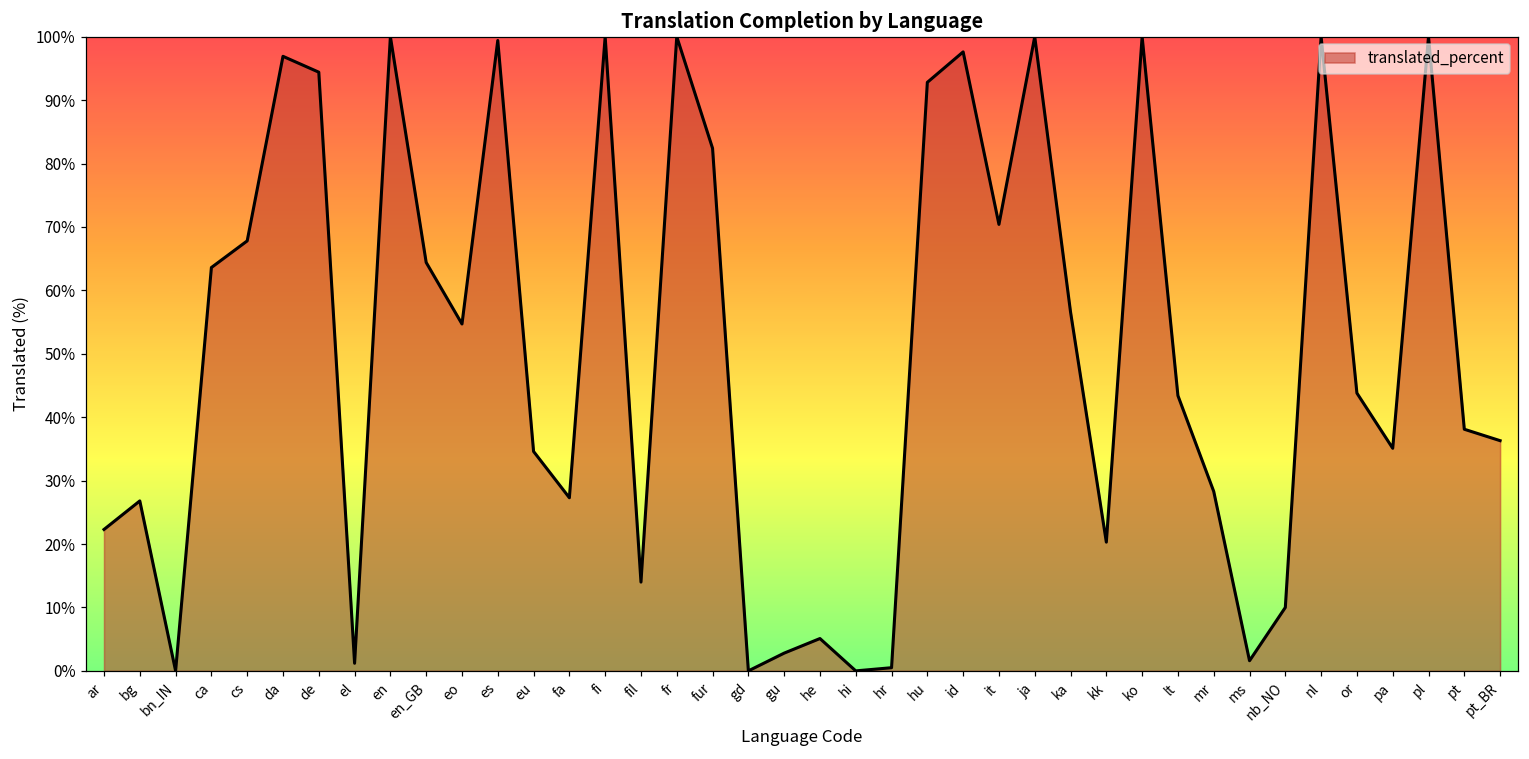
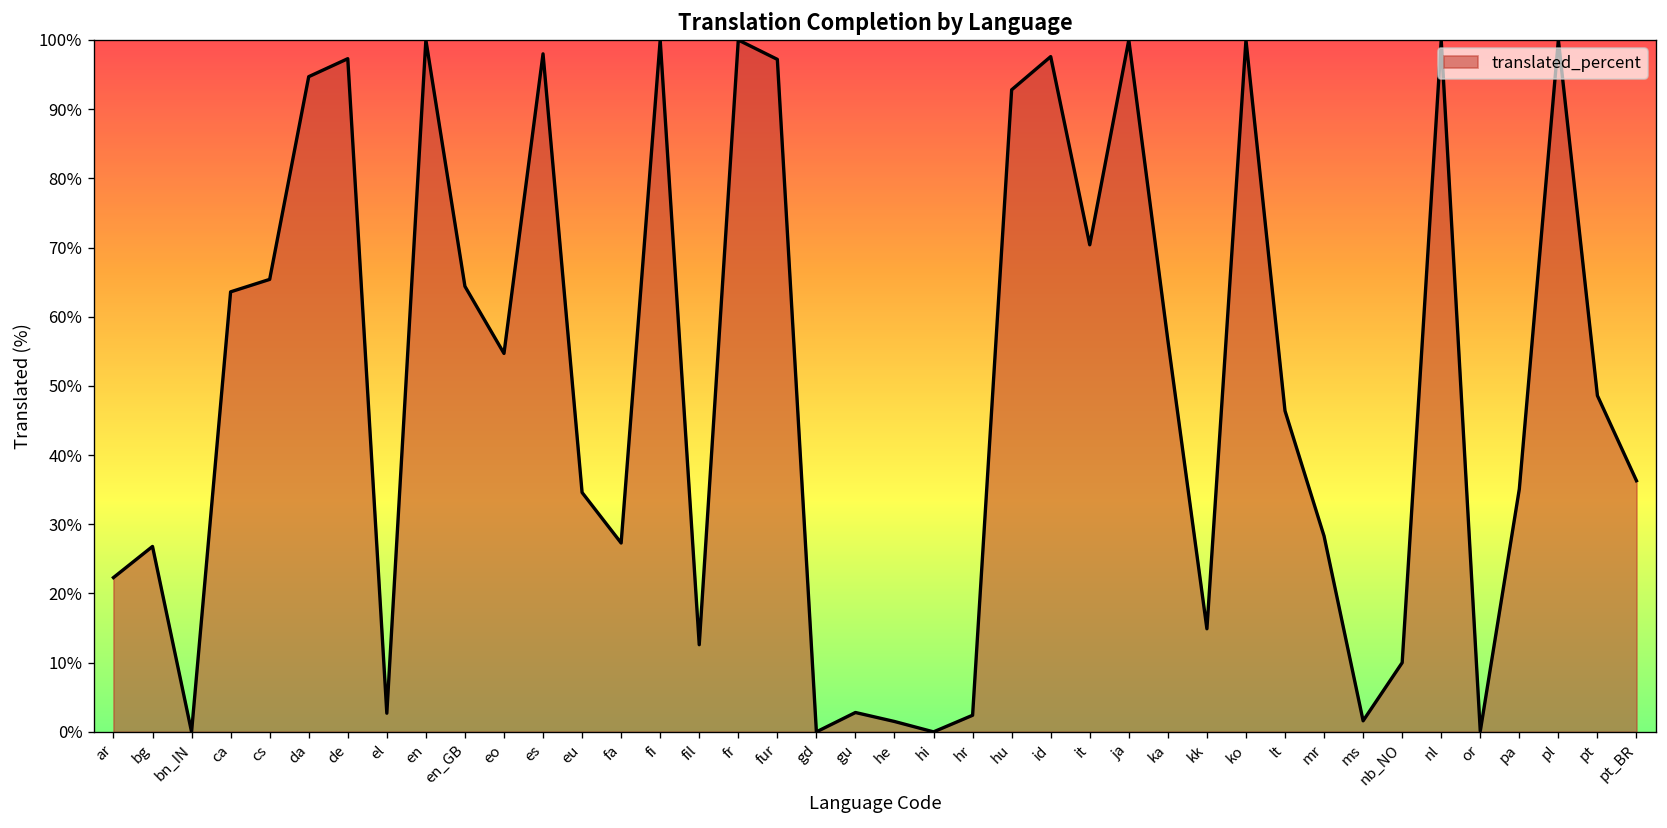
  {
    "ar": "22%",
    "bg": "27%",
    "bn_IN": "0%",
    "ca": "64%",
-   "cs": "68%",
-   "da": "97%",
-   "de": "94%",
-   "el": "1%",
+   "cs": "65%",
+   "da": "95%",
+   "de": "97%",
+   "el": "3%",
    "en": "100%",
    "en_GB": "64%",
    "eo": "55%",
-   "es": "99%",
+   "es": "98%",
    "eu": "35%",
    "fa": "27%",
    "fi": "100%",
-   "fil": "14%",
+   "fil": "13%",
    "fr": "100%",
-   "fur": "82%",
+   "fur": "97%",
    "gd": "0%",
    "gu": "3%",
-   "he": "5%",
+   "he": "2%",
    "hi": "0%",
-   "hr": "1%",
+   "hr": "2%",
    "hu": "93%",
    "id": "98%",
    "it": "70%",
    "ja": "100%",
    "ka": "57%",
-   "kk": "20%",
+   "kk": "15%",
    "ko": "100%",
-   "lt": "43%",
+   "lt": "46%",
    "mr": "28%",
    "ms": "2%",
    "nb_NO": "10%",
    "nl": "100%",
-   "or": "44%",
+   "or": "0%",
    "pa": "35%",
    "pl": "100%",
-   "pt": "38%",
+   "pt": "49%",
    "pt_BR": "36%"
  }
